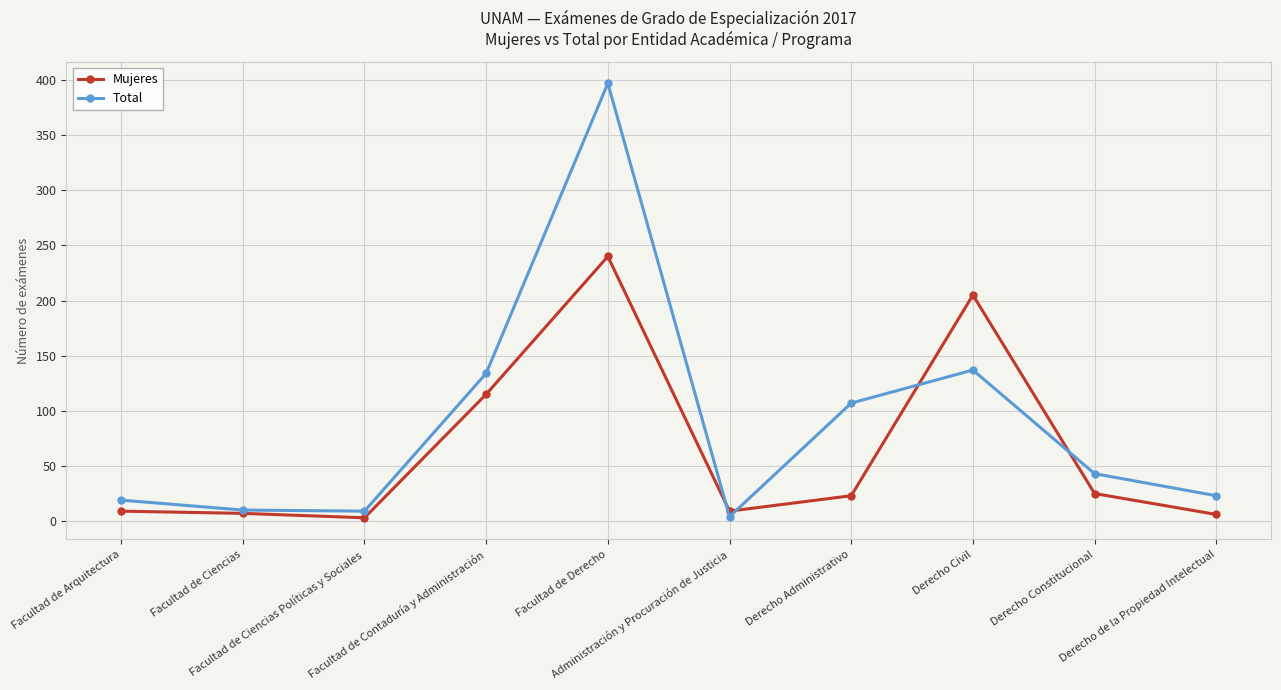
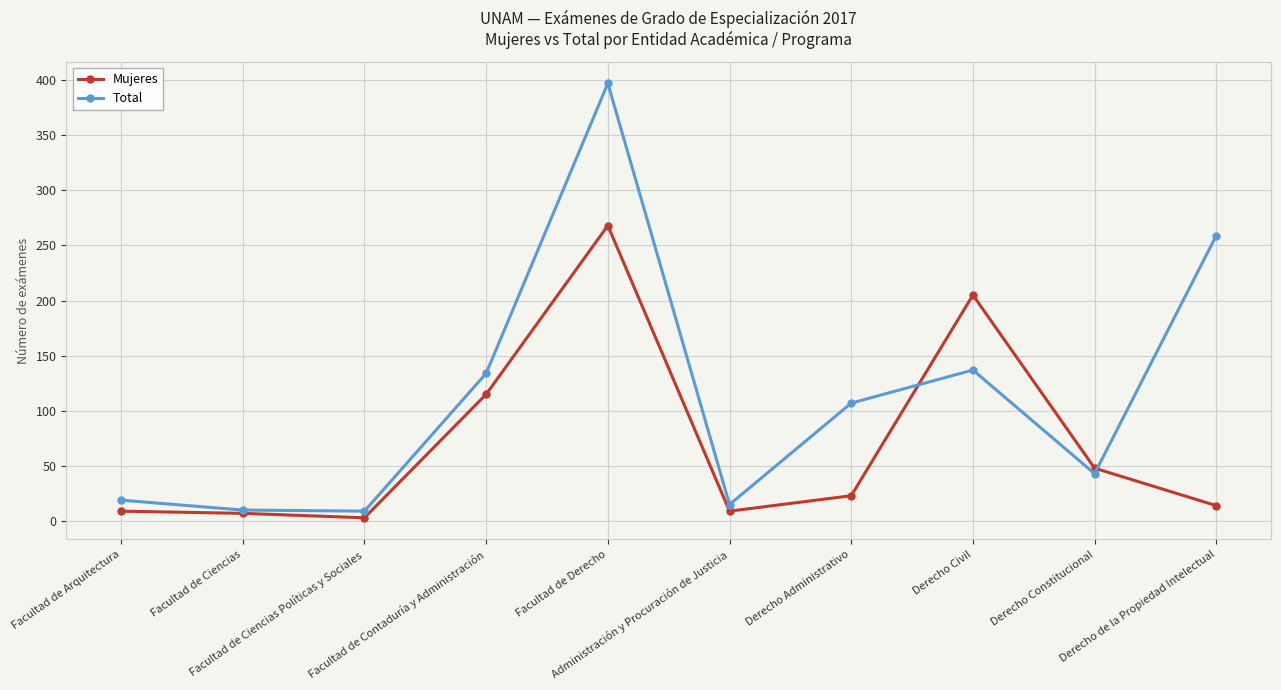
  {
    "Mujeres": {
      "Facultad de Arquitectura": 9,
      "Facultad de Ciencias": 7,
      "Facultad de Ciencias Políticas y Sociales": 3,
      "Facultad de Contaduría y Administración": 115,
-     "Facultad de Derecho": 240,
+     "Facultad de Derecho": 268,
      "Administración y Procuración de Justicia": 9,
      "Derecho Administrativo": 23,
      "Derecho Civil": 205,
-     "Derecho Constitucional": 25,
-     "Derecho de la Propiedad Intelectual": 6
+     "Derecho Constitucional": 48,
+     "Derecho de la Propiedad Intelectual": 14
    },
    "Total": {
      "Facultad de Arquitectura": 19,
      "Facultad de Ciencias": 10,
      "Facultad de Ciencias Políticas y Sociales": 9,
      "Facultad de Contaduría y Administración": 134,
      "Facultad de Derecho": 397,
-     "Administración y Procuración de Justicia": 4,
+     "Administración y Procuración de Justicia": 15,
      "Derecho Administrativo": 107,
      "Derecho Civil": 137,
      "Derecho Constitucional": 43,
-     "Derecho de la Propiedad Intelectual": 23
+     "Derecho de la Propiedad Intelectual": 259
    }
  }
